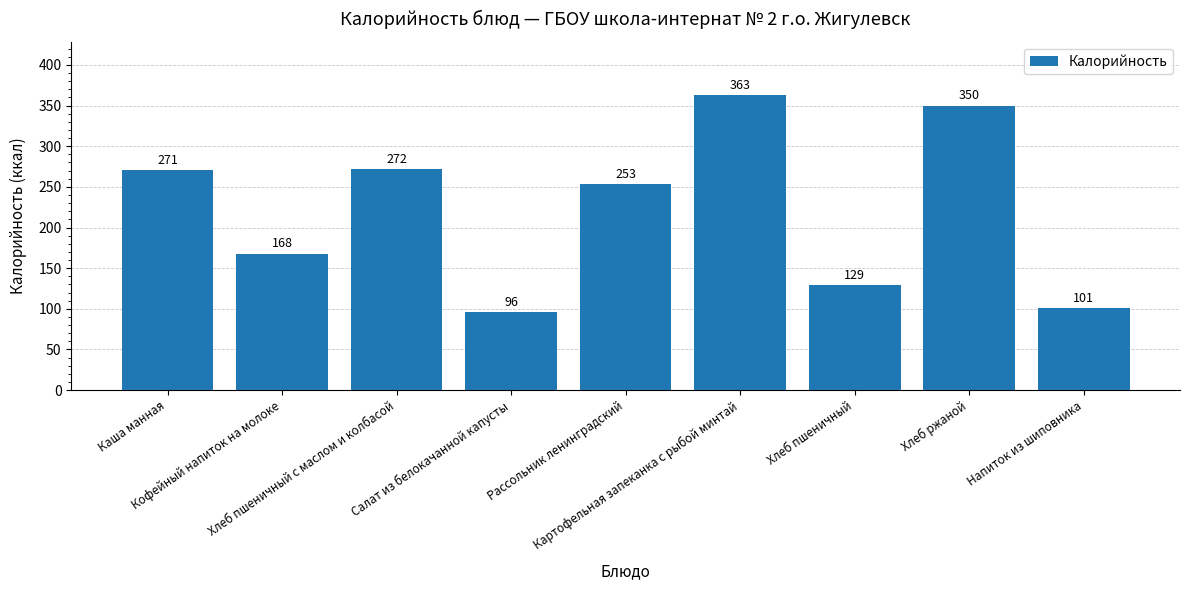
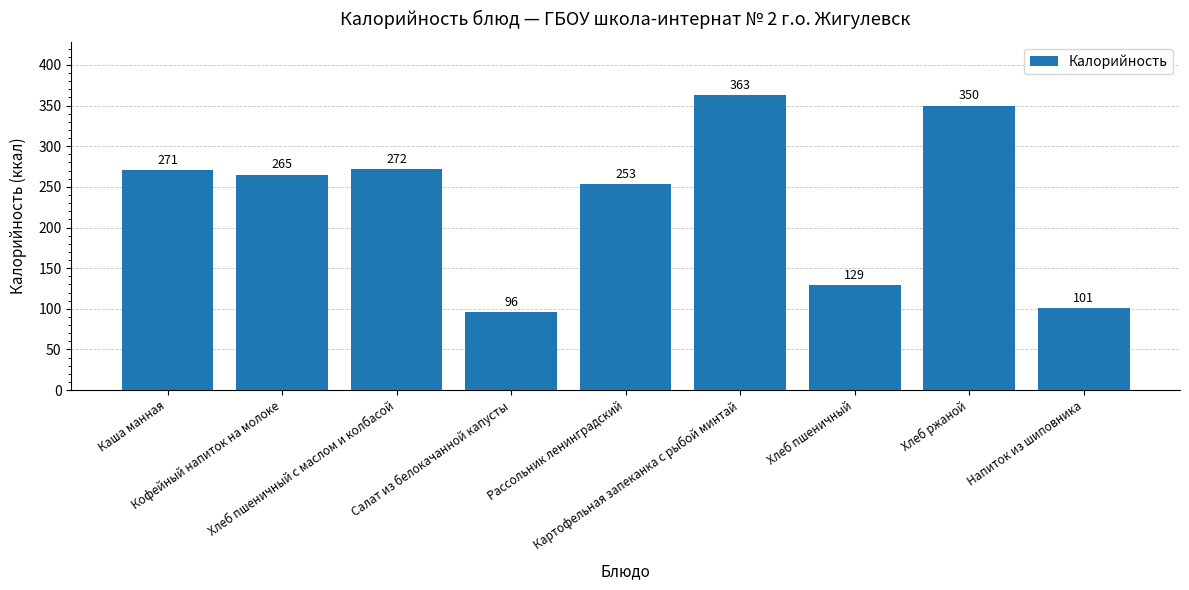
  {
    "Каша манная": 271,
-   "Кофейный напиток на молоке": 168,
+   "Кофейный напиток на молоке": 265,
    "Хлеб пшеничный с маслом и колбасой": 272,
    "Салат из белокачанной капусты": 96,
    "Рассольник ленинградский": 253,
    "Картофельная запеканка с рыбой минтай": 363,
    "Хлеб пшеничный": 129,
    "Хлеб ржаной": 350,
    "Напиток из шиповника": 101
  }
